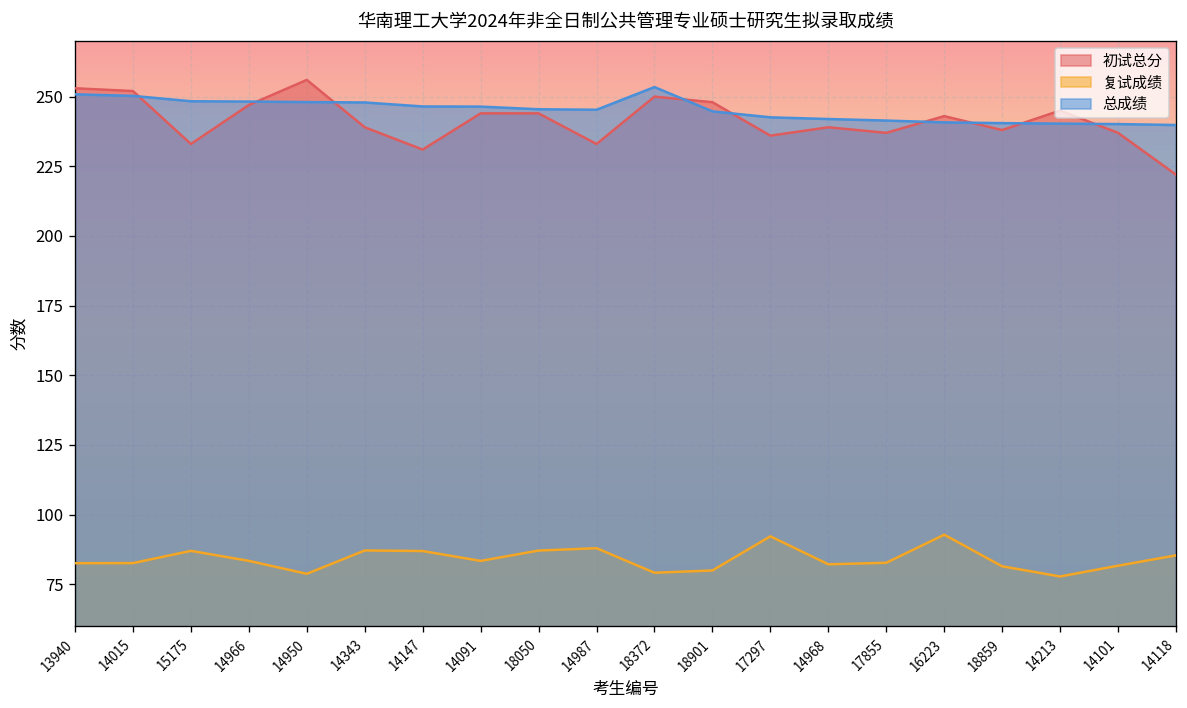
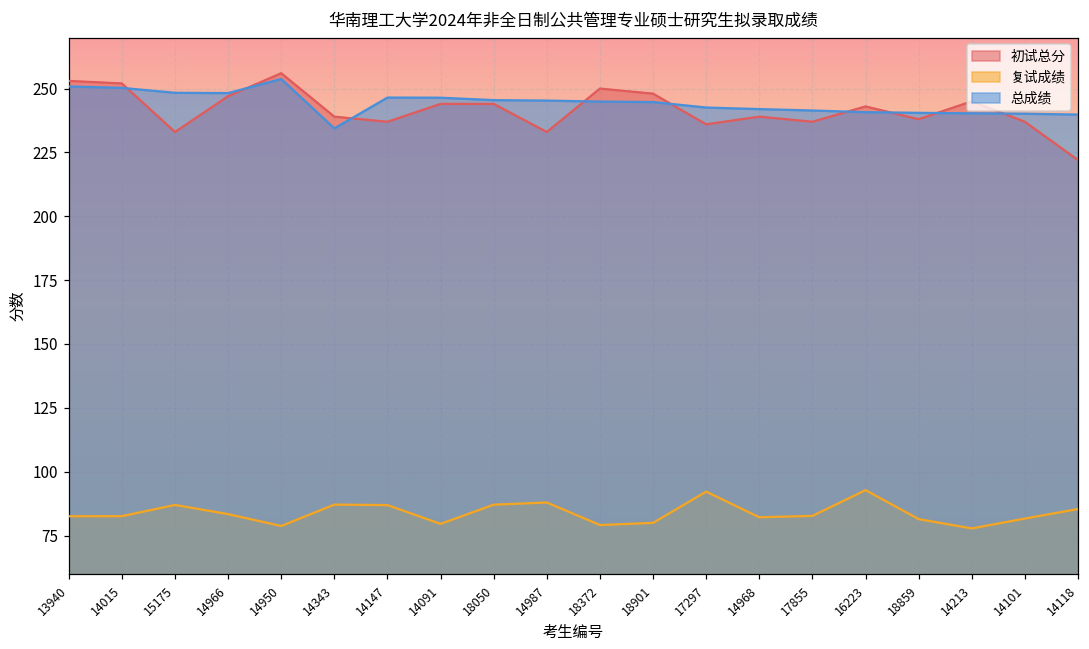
  {
    "初试总分": {
      "13940": 253,
      "14015": 252,
      "15175": 233,
      "14966": 247,
      "14950": 256,
      "14343": 239,
-     "14147": 231,
+     "14147": 237,
      "14091": 244,
      "18050": 244,
      "14987": 233,
      "18372": 250,
      "18901": 248,
      "17297": 236,
      "14968": 239,
      "17855": 237,
      "16223": 243,
      "18859": 238,
      "14101": 237,
      "14118": 222
    },
    "复试成绩": {
      "13940": 83,
      "14015": 83,
      "15175": 87,
      "14966": 83,
      "14950": 79,
      "14343": 87,
      "14147": 87,
-     "14091": 83,
+     "14091": 80,
      "18050": 87,
      "14987": 88,
      "18372": 79,
      "18901": 80,
      "17297": 92,
      "14968": 82,
      "17855": 83,
      "16223": 93,
      "18859": 81,
      "14213": 78,
      "14101": 82,
      "14118": 85
    },
    "总成绩": {
      "13940": 251,
      "14015": 250,
      "15175": 248,
      "14966": 248,
-     "14950": 248,
-     "14343": 248,
+     "14950": 254,
+     "14343": 234,
      "14147": 246,
      "14091": 246,
      "18050": 245,
      "14987": 245,
-     "18372": 253,
+     "18372": 245,
      "18901": 245,
      "17297": 243,
      "14968": 242,
      "17855": 241,
      "16223": 241,
      "18859": 241,
      "14213": 240,
      "14101": 240,
      "14118": 240
    }
  }
